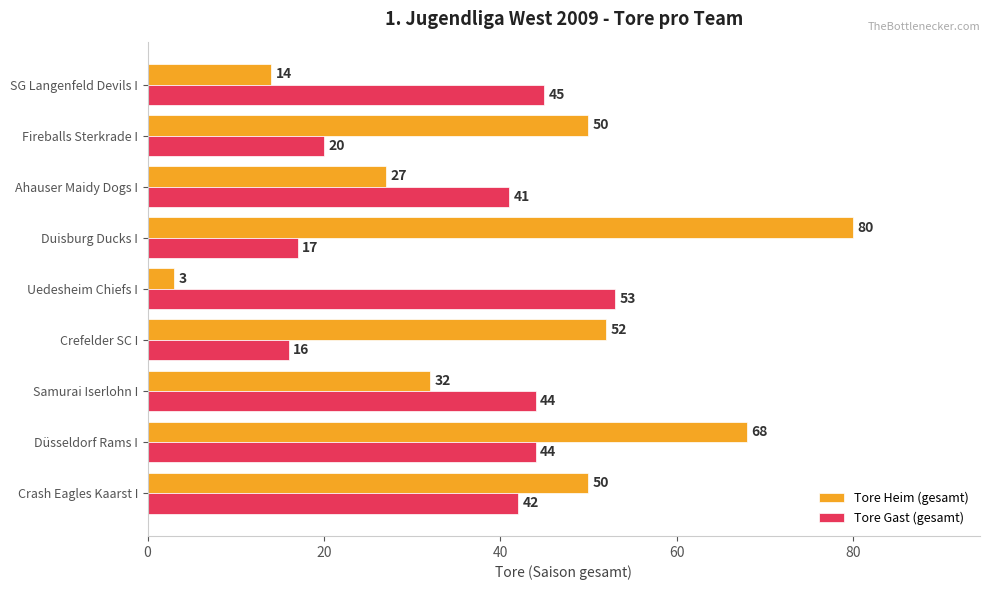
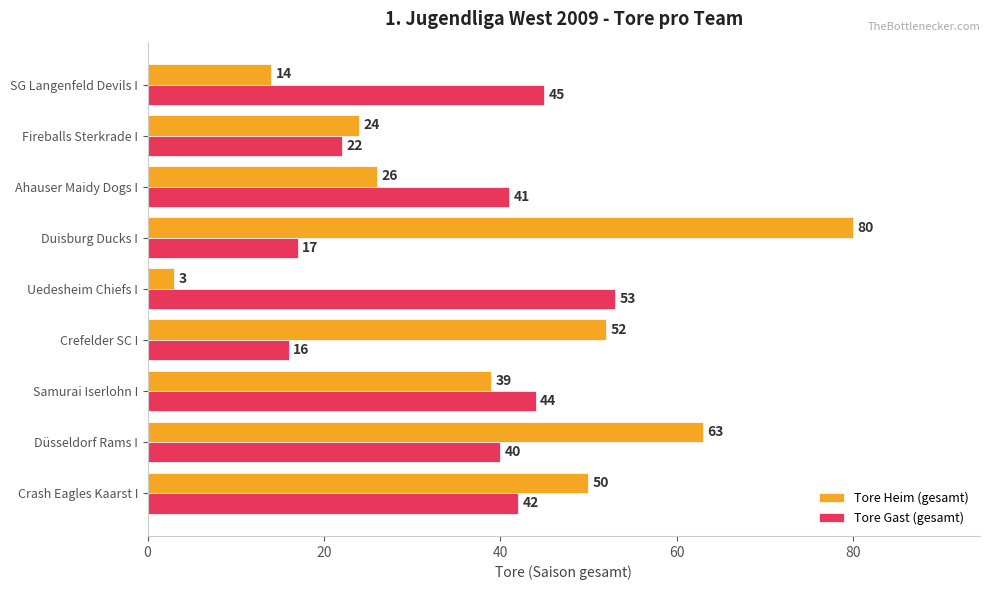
  {
    "Tore Heim (gesamt)": {
      "SG Langenfeld Devils I": 14,
-     "Fireballs Sterkrade I": 50,
-     "Ahauser Maidy Dogs I": 27,
+     "Fireballs Sterkrade I": 24,
+     "Ahauser Maidy Dogs I": 26,
      "Duisburg Ducks I": 80,
      "Uedesheim Chiefs I": 3,
      "Crefelder SC I": 52,
-     "Samurai Iserlohn I": 32,
-     "Düsseldorf Rams I": 68,
+     "Samurai Iserlohn I": 39,
+     "Düsseldorf Rams I": 63,
      "Crash Eagles Kaarst I": 50
    },
    "Tore Gast (gesamt)": {
      "SG Langenfeld Devils I": 45,
-     "Fireballs Sterkrade I": 20,
+     "Fireballs Sterkrade I": 22,
      "Ahauser Maidy Dogs I": 41,
      "Duisburg Ducks I": 17,
      "Uedesheim Chiefs I": 53,
      "Crefelder SC I": 16,
      "Samurai Iserlohn I": 44,
-     "Düsseldorf Rams I": 44,
+     "Düsseldorf Rams I": 40,
      "Crash Eagles Kaarst I": 42
    }
  }
